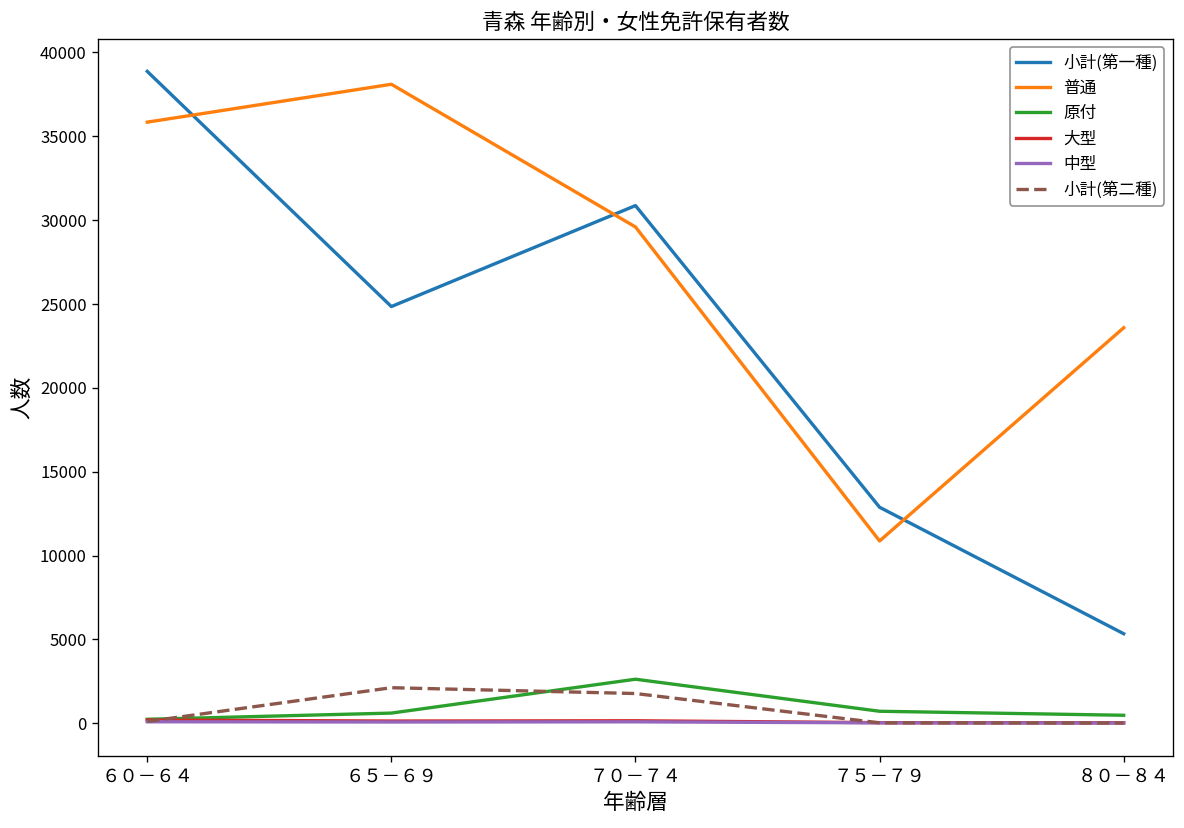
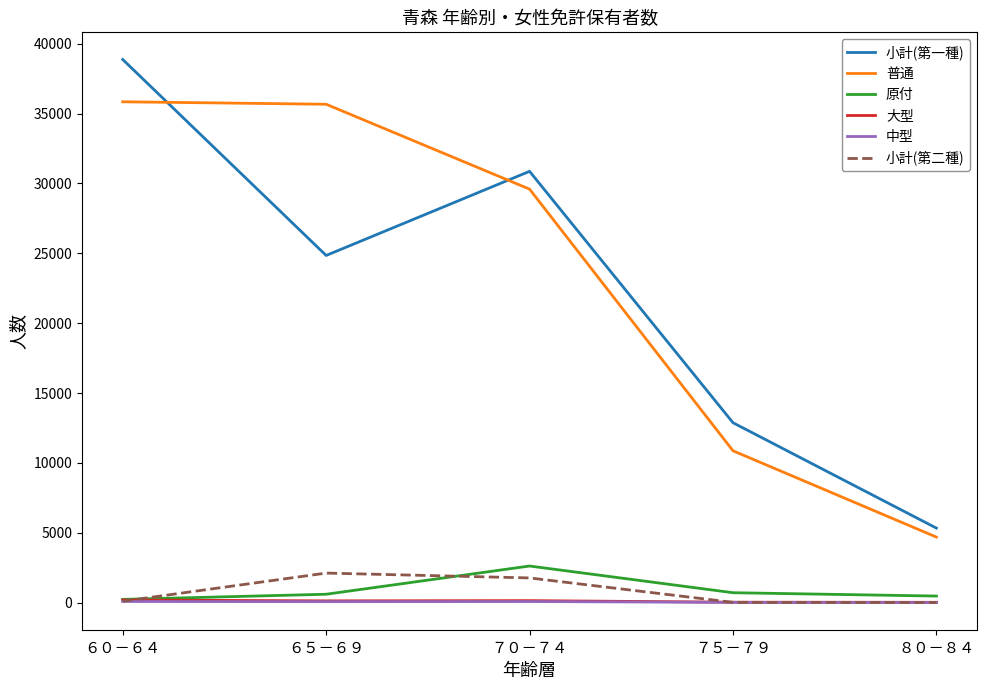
  {
    "小計(第一種)": {
      "６０－６４": 38900,
      "６５－６９": 24800,
      "７０－７４": 30900,
      "７５－７９": 12900,
      "８０－８４": 5300
    },
    "普通": {
      "６０－６４": 35800,
-     "６５－６９": 38100,
+     "６５－６９": 35700,
      "７０－７４": 29600,
      "７５－７９": 10900,
-     "８０－８４": 23600
+     "８０－８４": 4700
    },
    "原付": {
      "６５－６９": 600,
      "７０－７４": 2600,
      "７５－７９": 700,
      "８０－８４": 500
    },
    "小計(第二種)": {
      "６５－６９": 2100,
      "７０－７４": 1800
    }
  }
